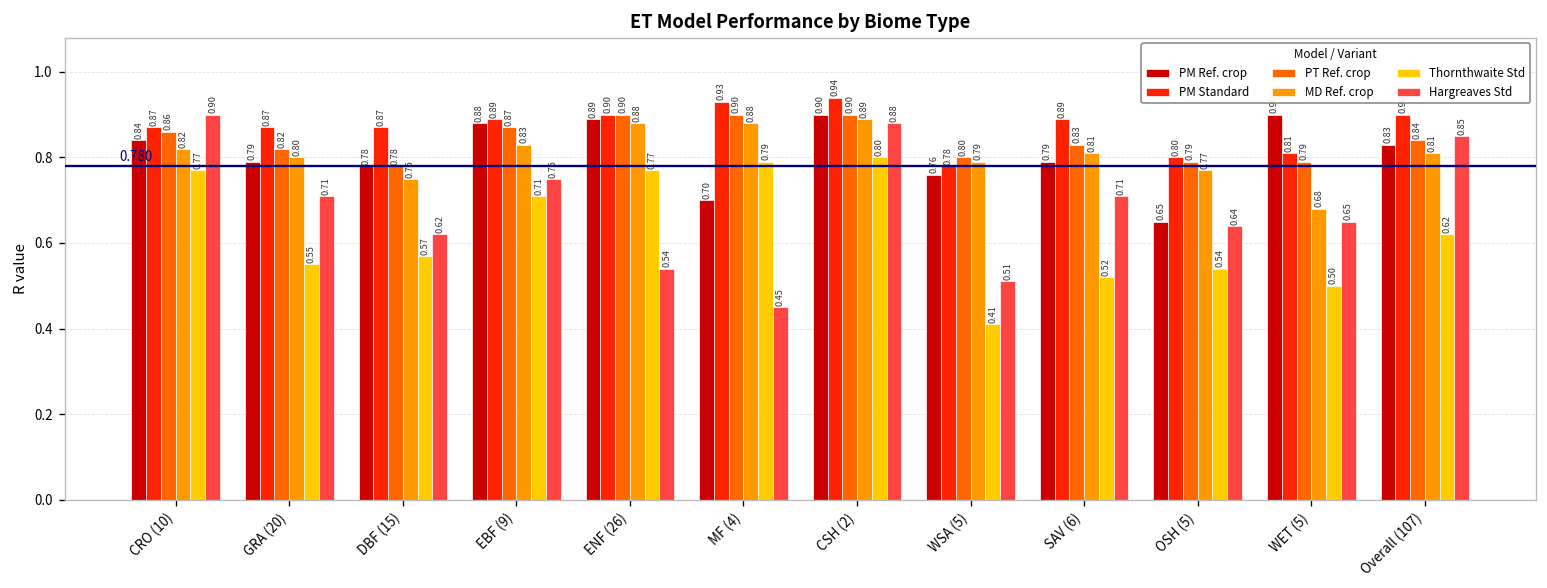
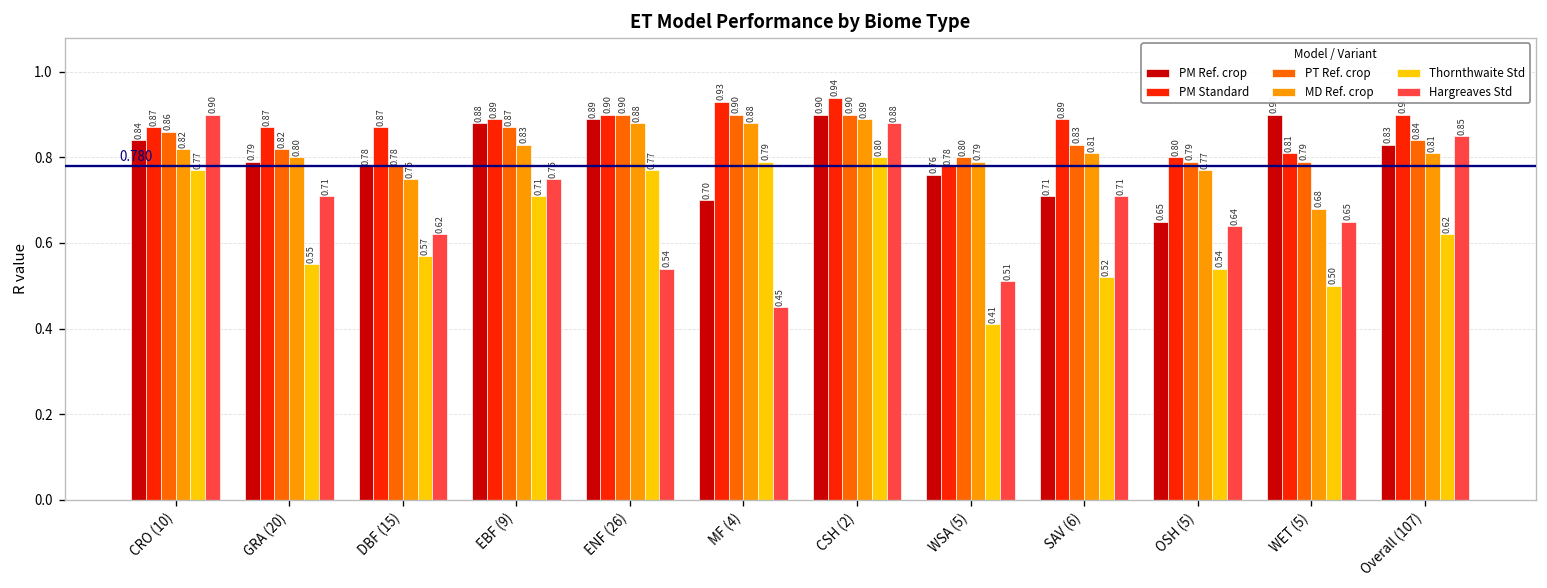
  {
    "PM Ref. crop": {
      "CRO (10)": 0.84,
      "GRA (20)": 0.79,
      "DBF (15)": 0.78,
      "EBF (9)": 0.88,
      "ENF (26)": 0.89,
      "MF (4)": 0.70,
      "CSH (2)": 0.90,
      "WSA (5)": 0.76,
-     "SAV (6)": 0.79,
+     "SAV (6)": 0.71,
      "OSH (5)": 0.65,
      "Overall (107)": 0.83
    },
    "PM Standard": {
      "CRO (10)": 0.87,
      "GRA (20)": 0.87,
      "DBF (15)": 0.87,
      "EBF (9)": 0.89,
      "ENF (26)": 0.90,
      "MF (4)": 0.93,
      "CSH (2)": 0.94,
      "WSA (5)": 0.78,
      "SAV (6)": 0.89,
      "OSH (5)": 0.80,
      "WET (5)": 0.81
    },
    "Hargreaves Std": {
      "CRO (10)": 0.90,
      "GRA (20)": 0.71,
      "DBF (15)": 0.62,
      "EBF (9)": 0.75,
      "ENF (26)": 0.54,
      "MF (4)": 0.45,
      "CSH (2)": 0.88,
      "WSA (5)": 0.51,
      "SAV (6)": 0.71,
      "OSH (5)": 0.64,
      "WET (5)": 0.65,
      "Overall (107)": 0.85
    }
  }
